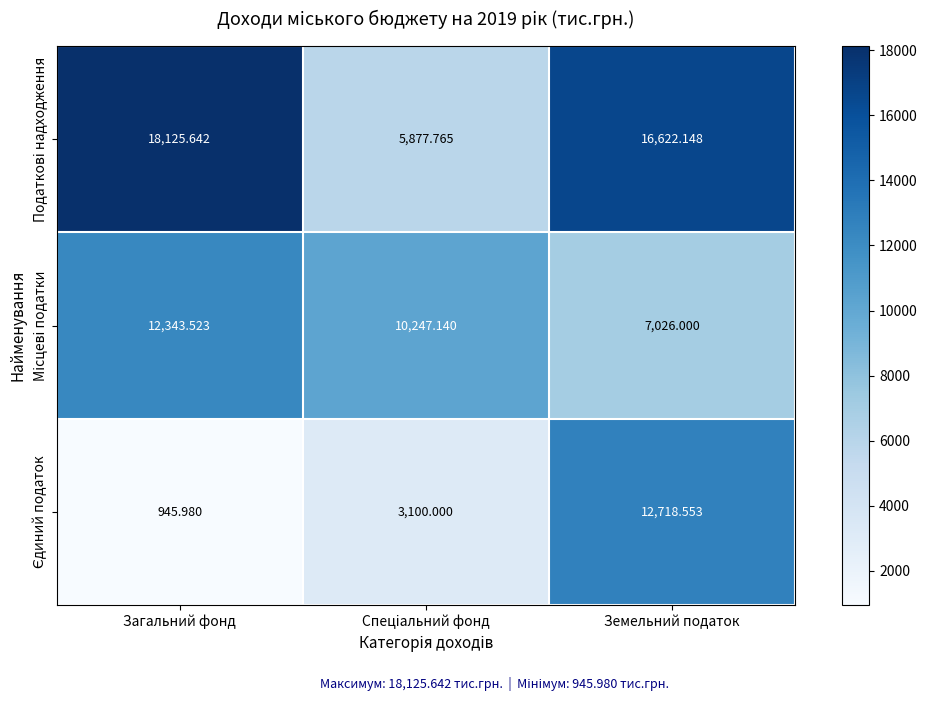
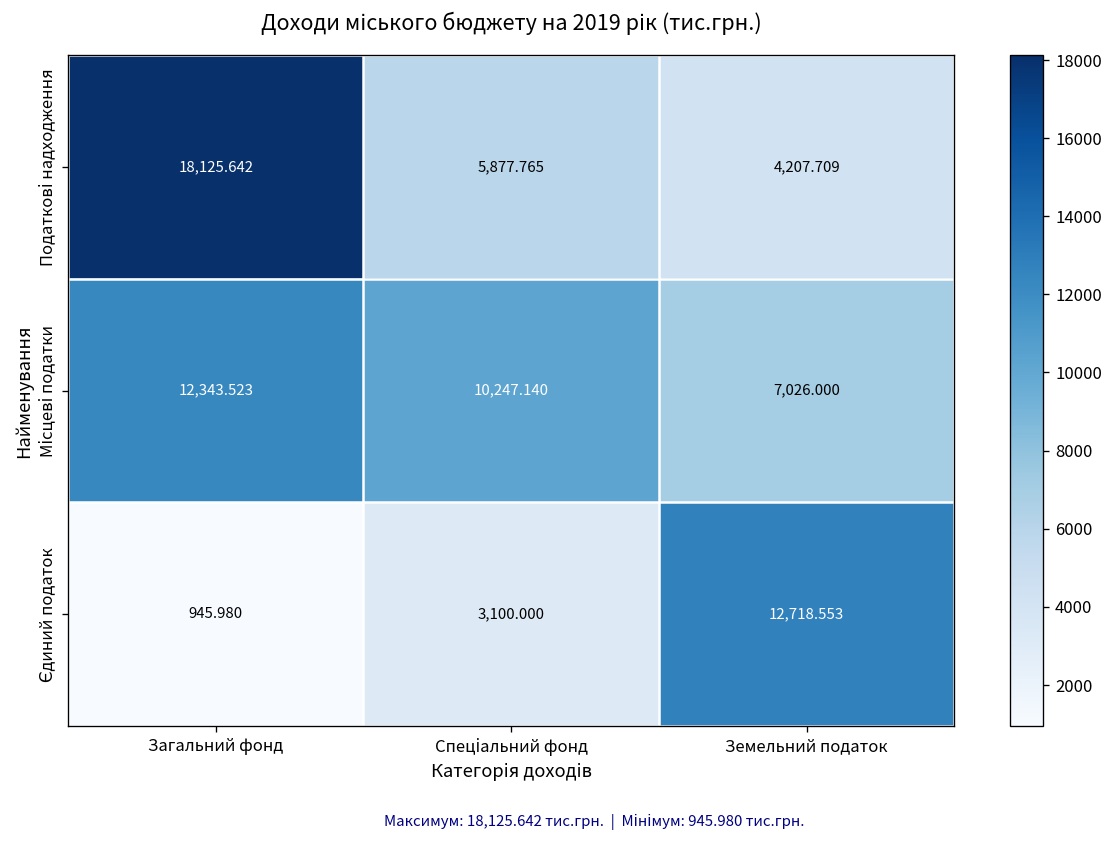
  {
    "Податкові надходження": {
      "Загальний фонд": "18,125.642",
      "Спеціальний фонд": "5,877.765",
-     "Земельний податок": "16,622.148"
+     "Земельний податок": "4,207.709"
    },
    "Місцеві податки": {
      "Загальний фонд": "12,343.523",
      "Спеціальний фонд": "10,247.140",
      "Земельний податок": "7,026.000"
    },
    "Єдиний податок": {
      "Загальний фонд": "945.980",
      "Спеціальний фонд": "3,100.000",
      "Земельний податок": "12,718.553"
    }
  }
